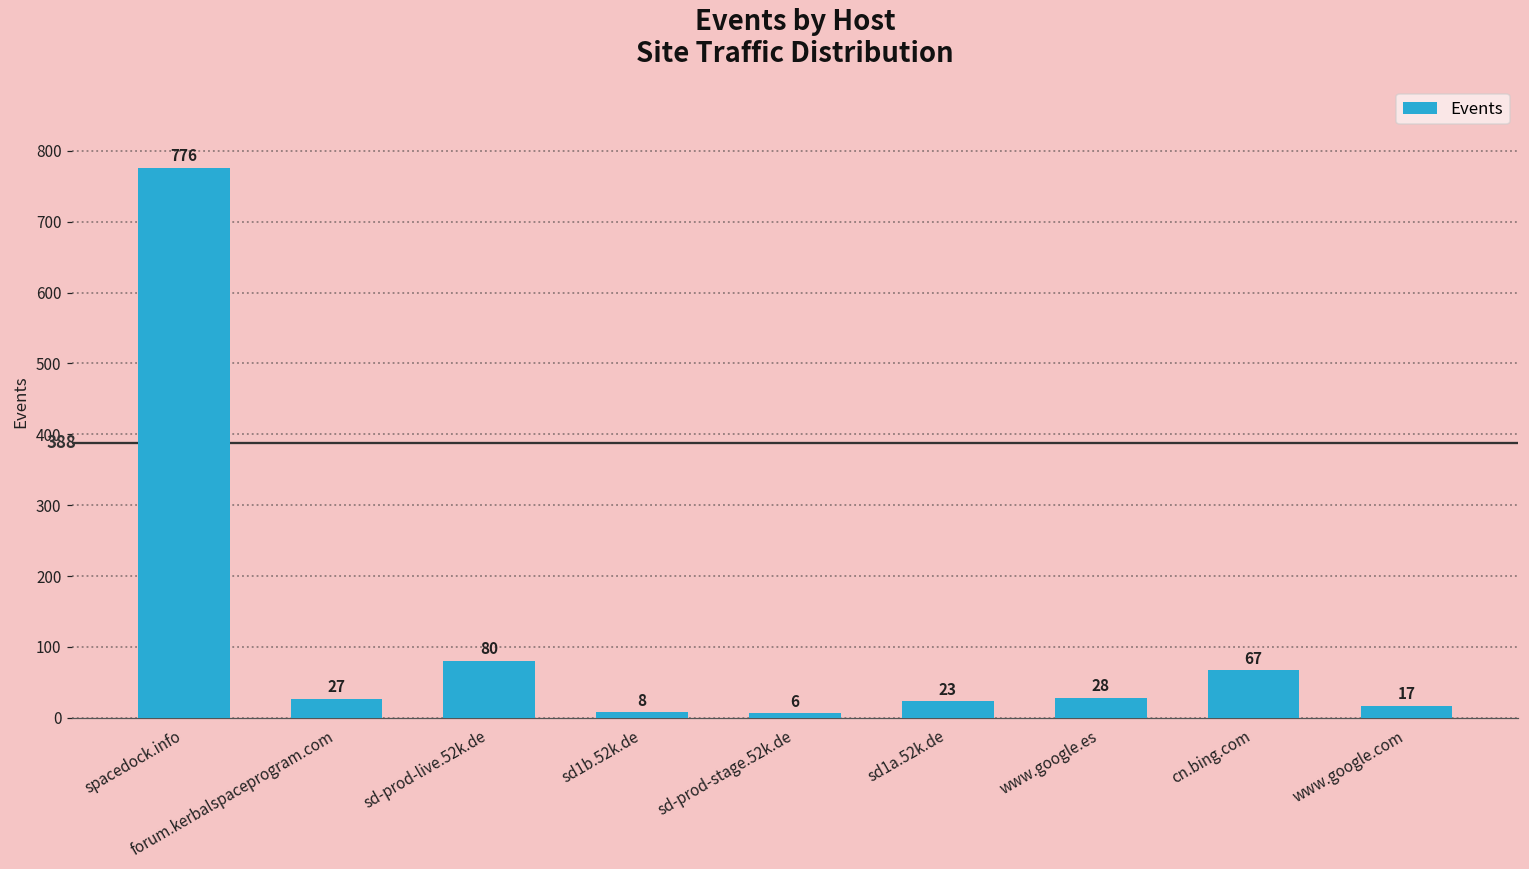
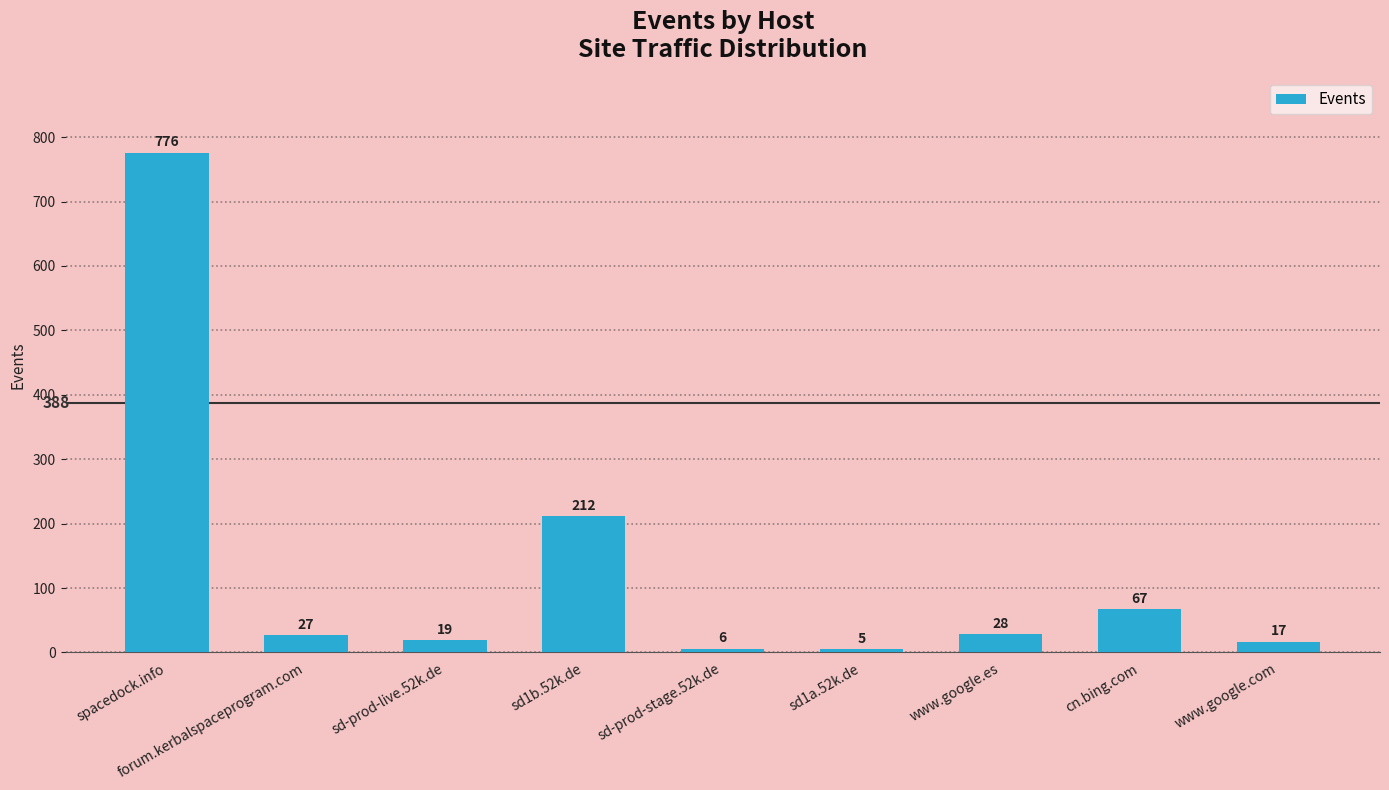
  {
    "spacedock.info": 776,
    "forum.kerbalspaceprogram.com": 27,
-   "sd-prod-live.52k.de": 80,
-   "sd1b.52k.de": 8,
+   "sd-prod-live.52k.de": 19,
+   "sd1b.52k.de": 212,
    "sd-prod-stage.52k.de": 6,
-   "sd1a.52k.de": 23,
+   "sd1a.52k.de": 5,
    "www.google.es": 28,
    "cn.bing.com": 67,
    "www.google.com": 17
  }
